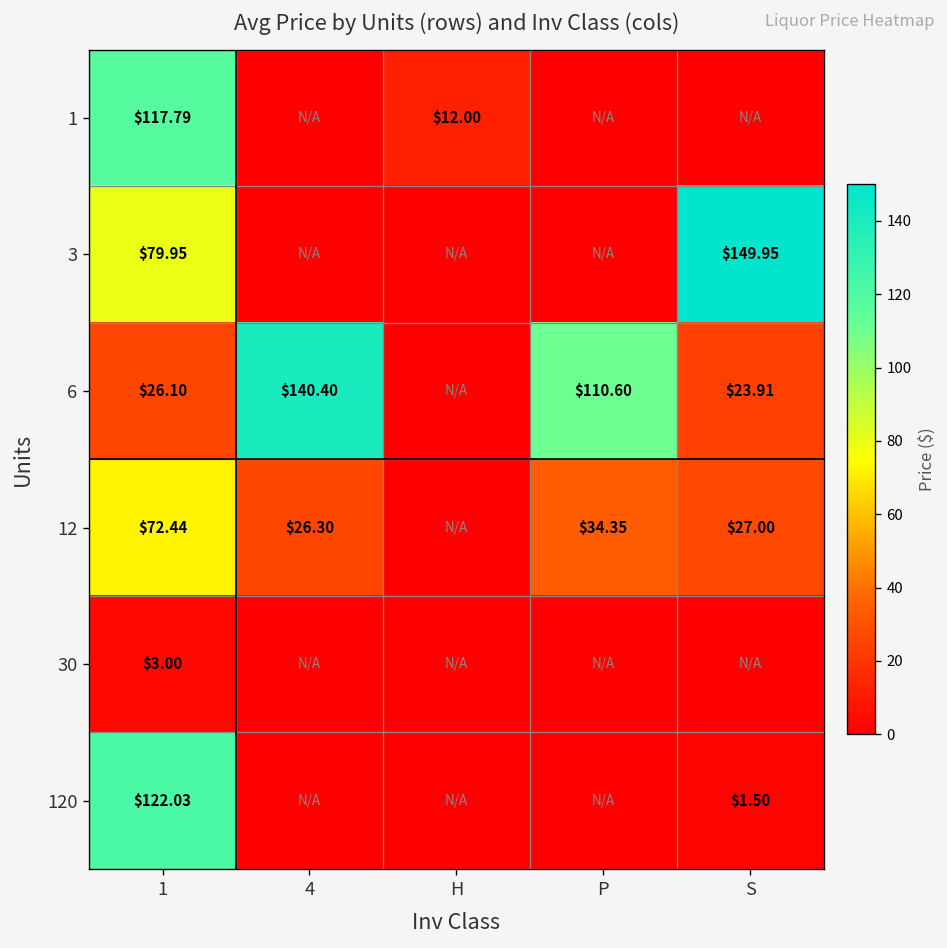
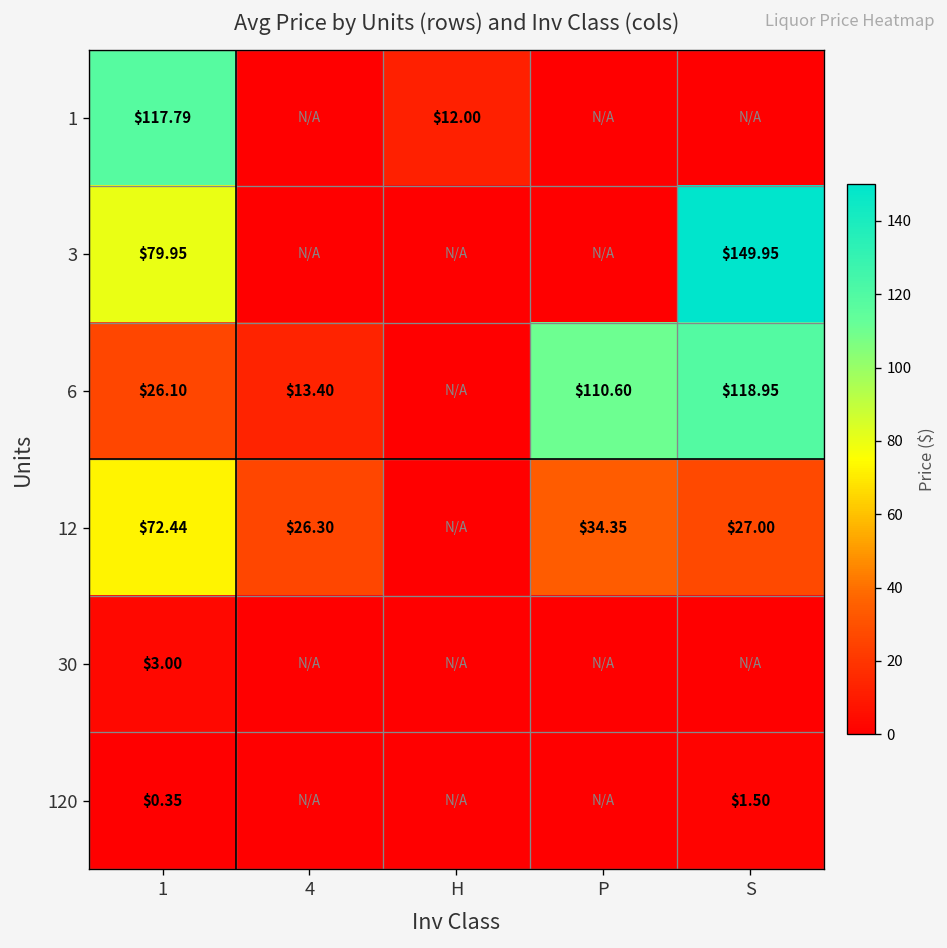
  {
    "1": {
      "1": "$117.79",
      "H": "$12.00"
    },
    "3": {
      "1": "$79.95",
      "S": "$149.95"
    },
    "6": {
      "1": "$26.10",
-     "4": "$140.40",
+     "4": "$13.40",
      "P": "$110.60",
-     "S": "$23.91"
+     "S": "$118.95"
    },
    "12": {
      "1": "$72.44",
      "4": "$26.30",
      "P": "$34.35",
      "S": "$27.00"
    },
    "30": {
      "1": "$3.00"
    },
    "120": {
-     "1": "$122.03",
+     "1": "$0.35",
      "S": "$1.50"
    }
  }
